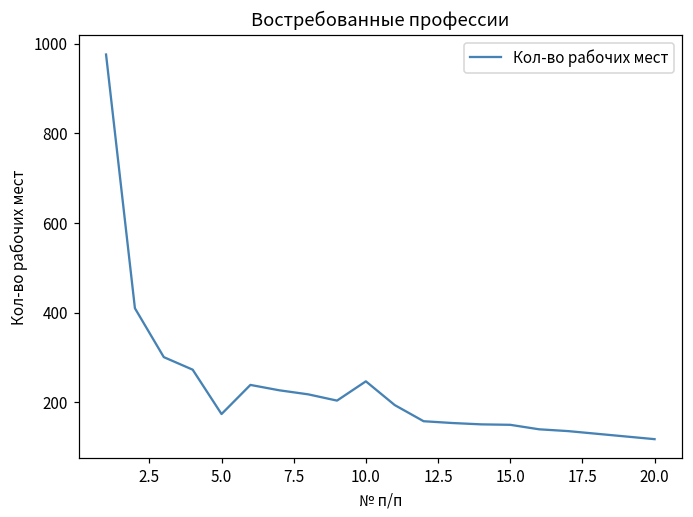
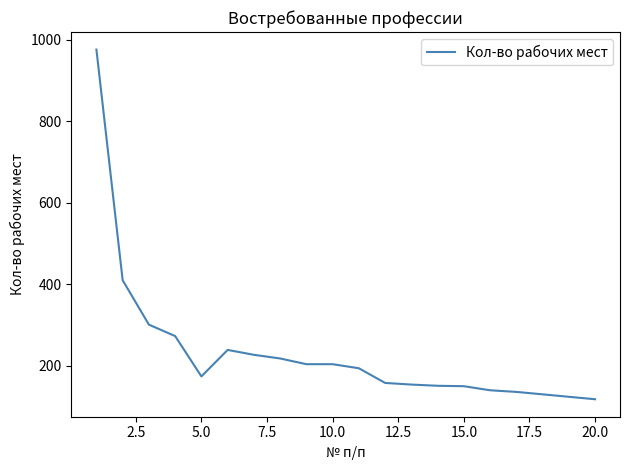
  {
    "5.0": 170,
-   "10.0": 250,
+   "10.0": 200,
    "15.0": 150,
    "20.0": 120
  }
